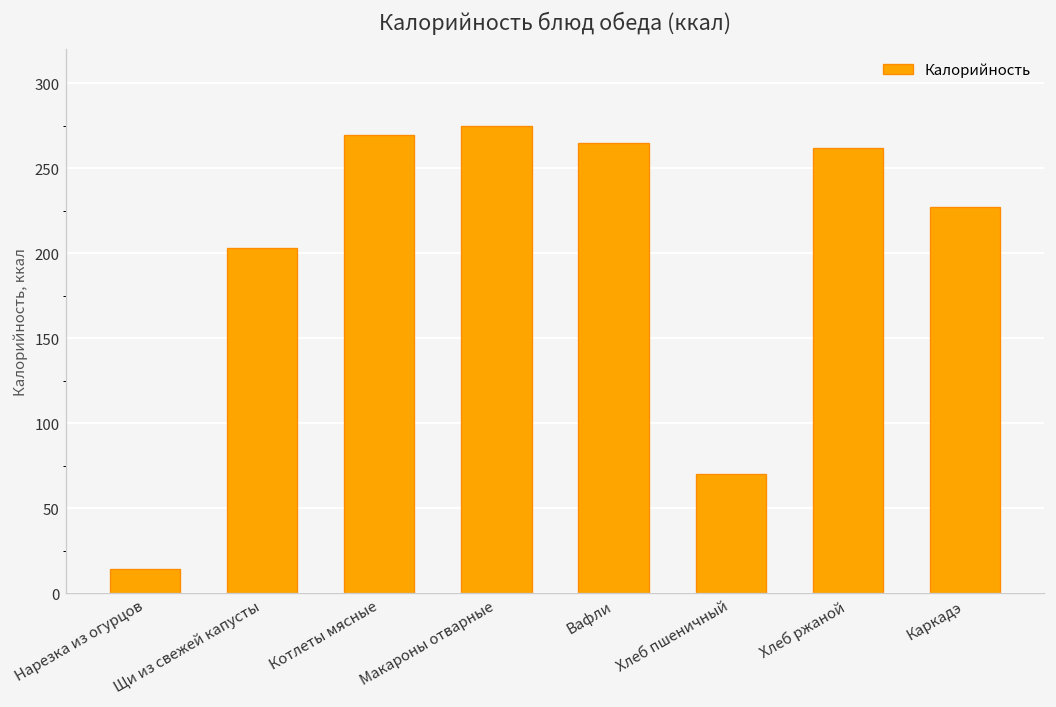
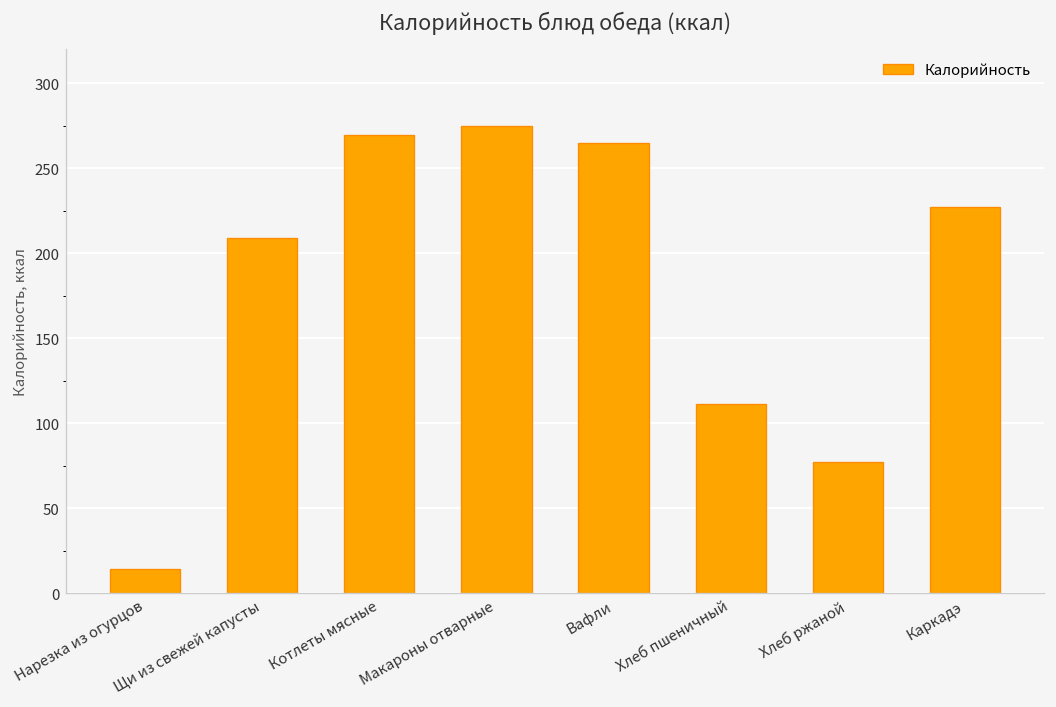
  {
    "Нарезка из огурцов": 14,
-   "Щи из свежей капусты": 203,
+   "Щи из свежей капусты": 209,
    "Котлеты мясные": 270,
    "Макароны отварные": 275,
    "Вафли": 265,
-   "Хлеб пшеничный": 70,
-   "Хлеб ржаной": 262,
+   "Хлеб пшеничный": 112,
+   "Хлеб ржаной": 77,
    "Каркадэ": 227
  }
